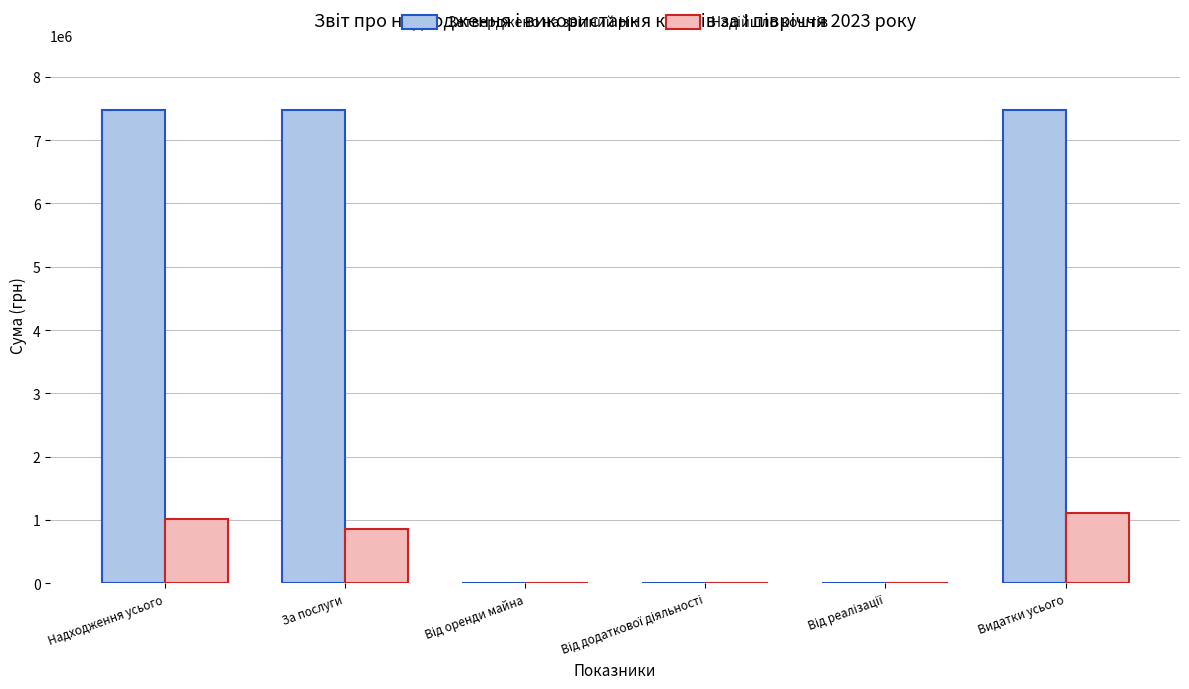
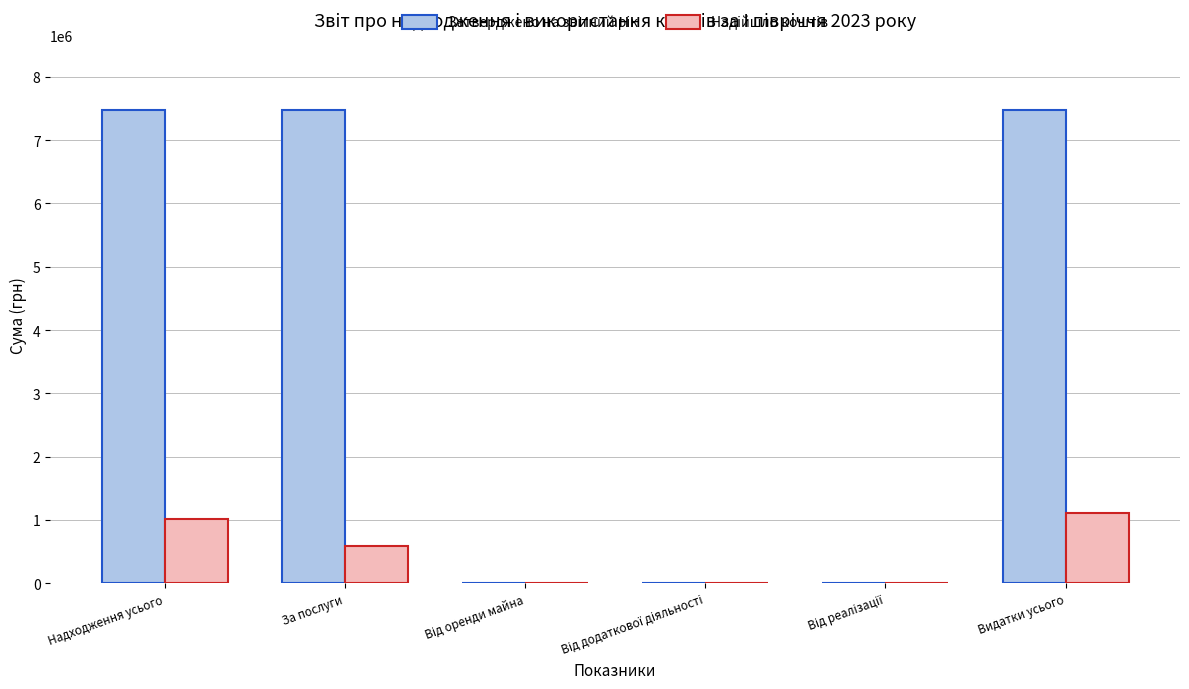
  {
    "Затверджено на звітний рік": {
      "Надходження усього": 7500000,
      "За послуги": 7500000,
      "Від додаткової діяльності": 0,
      "Від реалізації": 0,
      "Видатки усього": 7500000
    },
    "Надійшло коштів": {
      "Надходження усього": 1000000,
-     "За послуги": 900000,
+     "За послуги": 600000,
      "Від додаткової діяльності": 0,
      "Від реалізації": 0,
      "Видатки усього": 1100000
    }
  }
